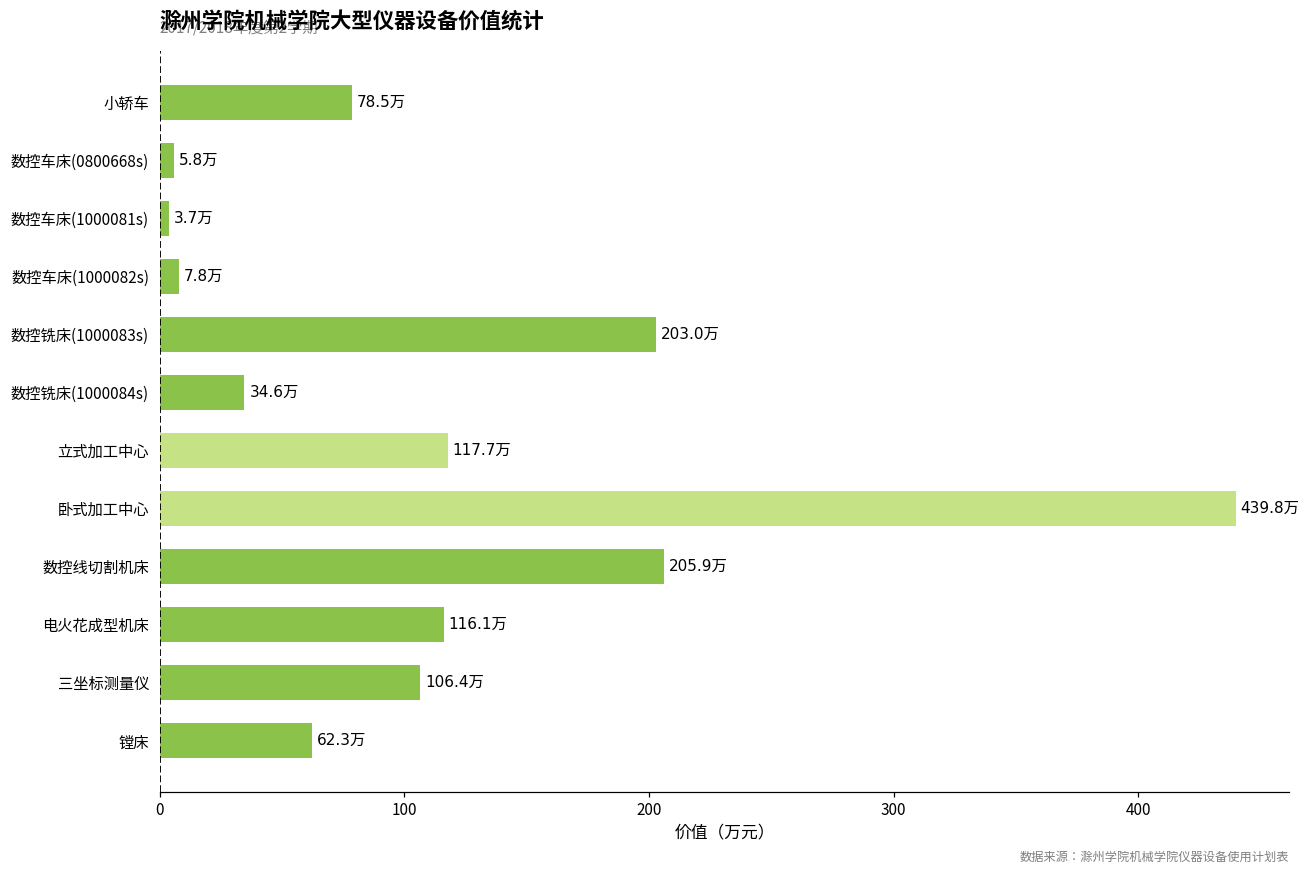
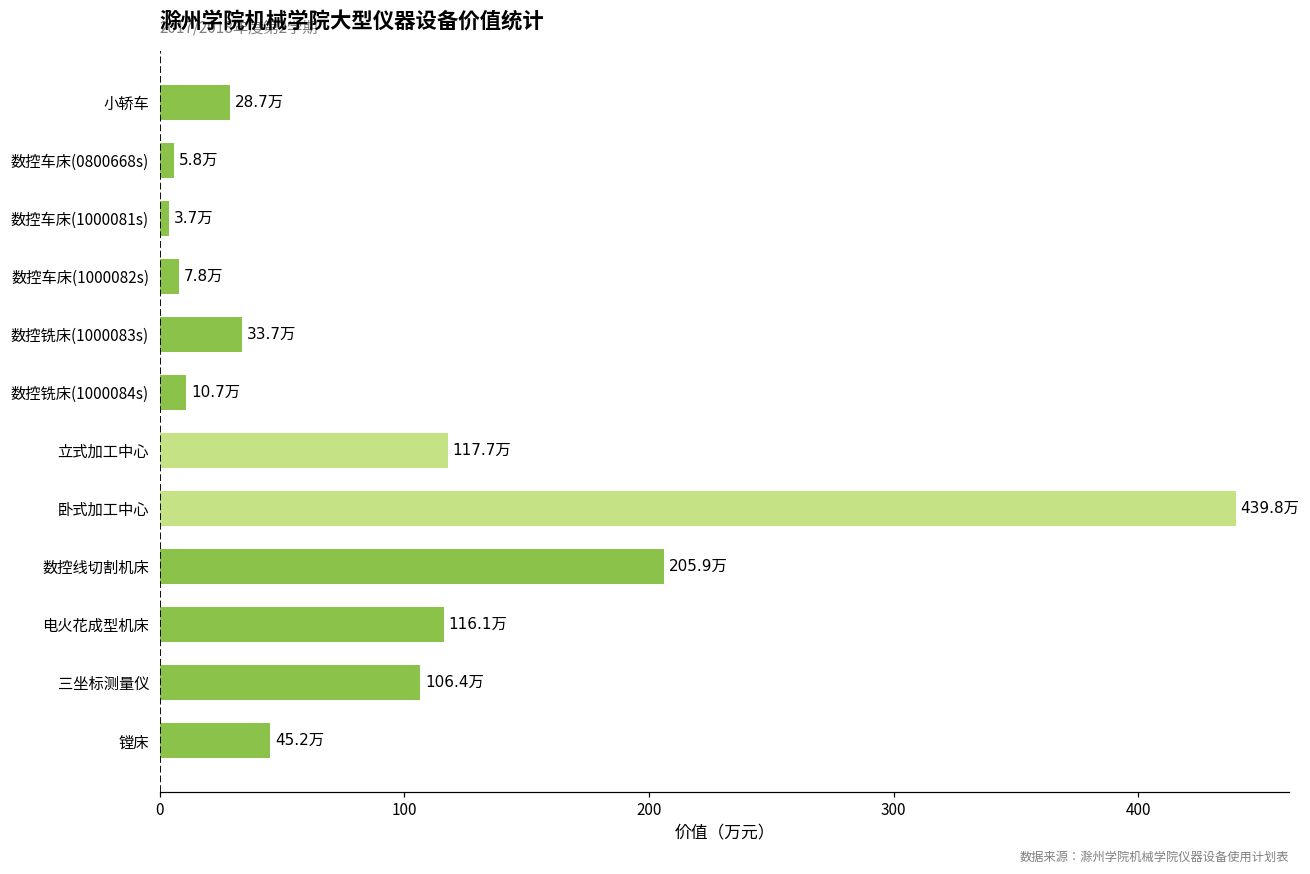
  {
-   "小轿车": "78.5万",
+   "小轿车": "28.7万",
    "数控车床(0800668s)": "5.8万",
    "数控车床(1000081s)": "3.7万",
    "数控车床(1000082s)": "7.8万",
-   "数控铣床(1000083s)": "203.0万",
-   "数控铣床(1000084s)": "34.6万",
+   "数控铣床(1000083s)": "33.7万",
+   "数控铣床(1000084s)": "10.7万",
    "立式加工中心": "117.7万",
    "卧式加工中心": "439.8万",
    "数控线切割机床": "205.9万",
    "电火花成型机床": "116.1万",
    "三坐标测量仪": "106.4万",
-   "镗床": "62.3万"
+   "镗床": "45.2万"
  }
